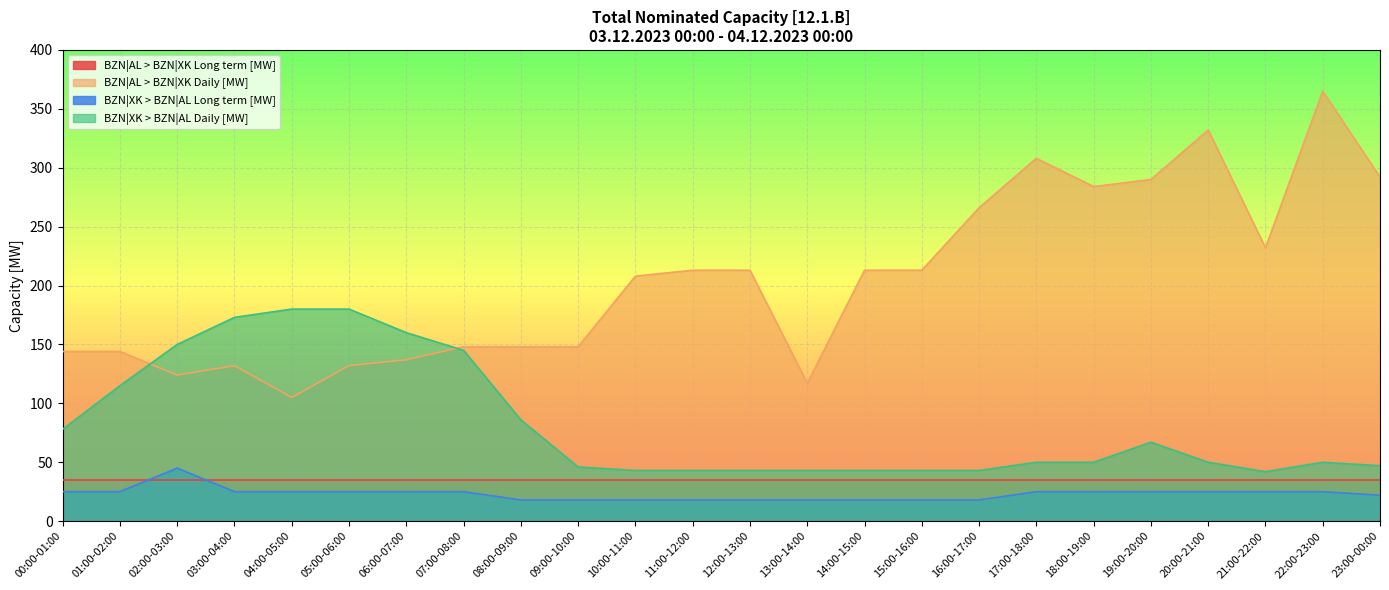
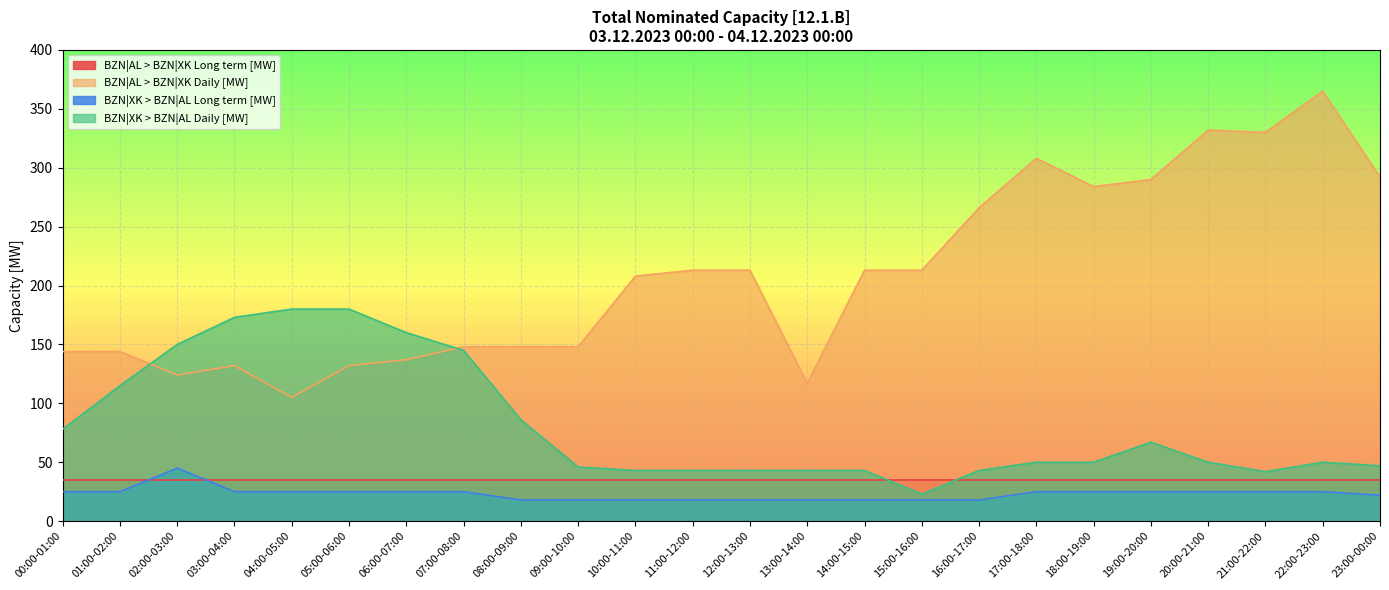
  {
    "BZN|AL > BZN|XK Long term [MW]": {
      "00:00-01:00": 35,
      "01:00-02:00": 35,
      "02:00-03:00": 35,
      "03:00-04:00": 35,
      "04:00-05:00": 35,
      "05:00-06:00": 35,
      "06:00-07:00": 35,
      "07:00-08:00": 35,
      "08:00-09:00": 35,
      "09:00-10:00": 35,
      "10:00-11:00": 35,
      "11:00-12:00": 35,
      "12:00-13:00": 35,
      "13:00-14:00": 35,
      "14:00-15:00": 35,
      "15:00-16:00": 35,
      "16:00-17:00": 35,
      "17:00-18:00": 35,
      "18:00-19:00": 35,
      "19:00-20:00": 35,
      "20:00-21:00": 35,
      "21:00-22:00": 35,
      "22:00-23:00": 35,
      "23:00-00:00": 35
    },
    "BZN|AL > BZN|XK Daily [MW]": {
      "00:00-01:00": 144,
      "01:00-02:00": 144,
      "02:00-03:00": 124,
      "03:00-04:00": 132,
      "04:00-05:00": 105,
      "05:00-06:00": 132,
      "06:00-07:00": 137,
      "07:00-08:00": 148,
      "08:00-09:00": 148,
      "09:00-10:00": 148,
      "10:00-11:00": 208,
      "11:00-12:00": 213,
      "12:00-13:00": 213,
      "13:00-14:00": 117,
      "14:00-15:00": 213,
      "15:00-16:00": 213,
      "16:00-17:00": 266,
      "17:00-18:00": 308,
      "18:00-19:00": 284,
      "19:00-20:00": 290,
      "20:00-21:00": 332,
-     "21:00-22:00": 232,
+     "21:00-22:00": 330,
      "22:00-23:00": 365,
      "23:00-00:00": 292
    },
    "BZN|XK > BZN|AL Long term [MW]": {
      "00:00-01:00": 25,
      "01:00-02:00": 25,
      "02:00-03:00": 45,
      "03:00-04:00": 25,
      "04:00-05:00": 25,
      "05:00-06:00": 25,
      "06:00-07:00": 25,
      "07:00-08:00": 25,
      "08:00-09:00": 18,
      "09:00-10:00": 18,
      "10:00-11:00": 18,
      "11:00-12:00": 18,
      "12:00-13:00": 18,
      "13:00-14:00": 18,
      "14:00-15:00": 18,
      "15:00-16:00": 18,
      "16:00-17:00": 18,
      "17:00-18:00": 25,
      "18:00-19:00": 25,
      "19:00-20:00": 25,
      "20:00-21:00": 25,
      "21:00-22:00": 25,
      "22:00-23:00": 25,
      "23:00-00:00": 22
    },
    "BZN|XK > BZN|AL Daily [MW]": {
      "00:00-01:00": 78,
      "01:00-02:00": 115,
      "02:00-03:00": 150,
      "03:00-04:00": 173,
      "04:00-05:00": 180,
      "05:00-06:00": 180,
      "06:00-07:00": 160,
      "07:00-08:00": 145,
      "08:00-09:00": 86,
      "09:00-10:00": 46,
      "10:00-11:00": 43,
      "11:00-12:00": 43,
      "12:00-13:00": 43,
      "13:00-14:00": 43,
      "14:00-15:00": 43,
-     "15:00-16:00": 43,
+     "15:00-16:00": 23,
      "16:00-17:00": 43,
      "17:00-18:00": 50,
      "18:00-19:00": 50,
      "19:00-20:00": 67,
      "20:00-21:00": 50,
      "21:00-22:00": 42,
      "22:00-23:00": 50,
      "23:00-00:00": 47
    }
  }
